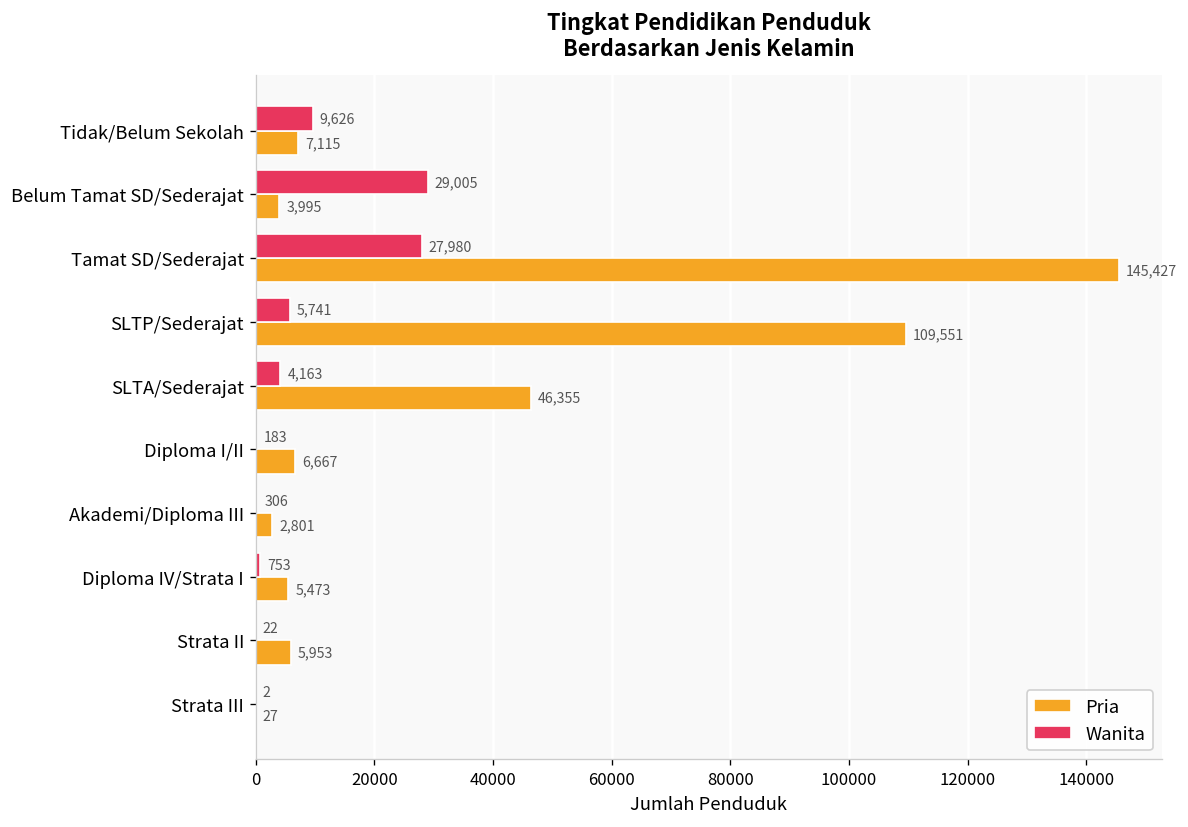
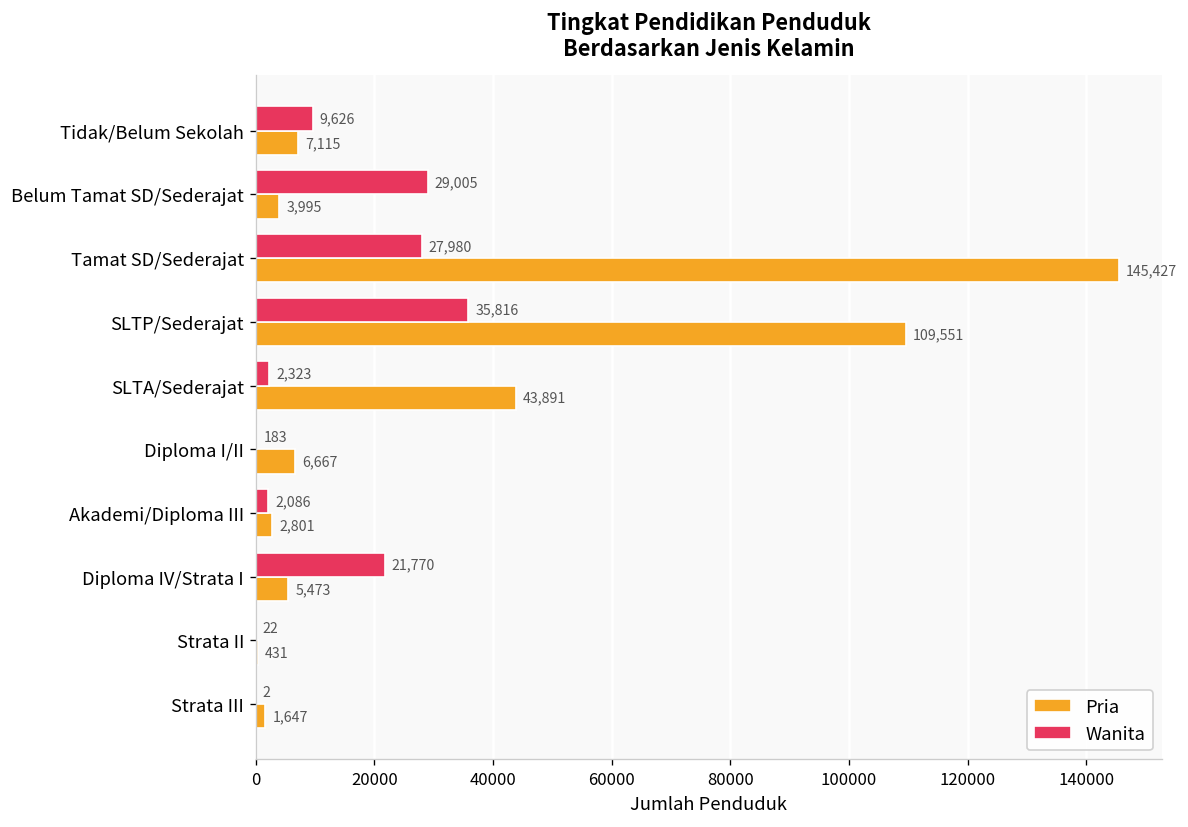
  {
    "Pria": {
      "Tidak/Belum Sekolah": "7,115",
      "Belum Tamat SD/Sederajat": "3,995",
      "Tamat SD/Sederajat": "145,427",
      "SLTP/Sederajat": "109,551",
-     "SLTA/Sederajat": "46,355",
+     "SLTA/Sederajat": "43,891",
      "Diploma I/II": "6,667",
      "Akademi/Diploma III": "2,801",
      "Diploma IV/Strata I": "5,473",
-     "Strata II": "5,953",
-     "Strata III": "27"
+     "Strata II": "431",
+     "Strata III": "1,647"
    },
    "Wanita": {
      "Tidak/Belum Sekolah": "9,626",
      "Belum Tamat SD/Sederajat": "29,005",
      "Tamat SD/Sederajat": "27,980",
-     "SLTP/Sederajat": "5,741",
-     "SLTA/Sederajat": "4,163",
+     "SLTP/Sederajat": "35,816",
+     "SLTA/Sederajat": "2,323",
      "Diploma I/II": "183",
-     "Akademi/Diploma III": "306",
-     "Diploma IV/Strata I": "753",
+     "Akademi/Diploma III": "2,086",
+     "Diploma IV/Strata I": "21,770",
      "Strata II": "22",
      "Strata III": "2"
    }
  }
